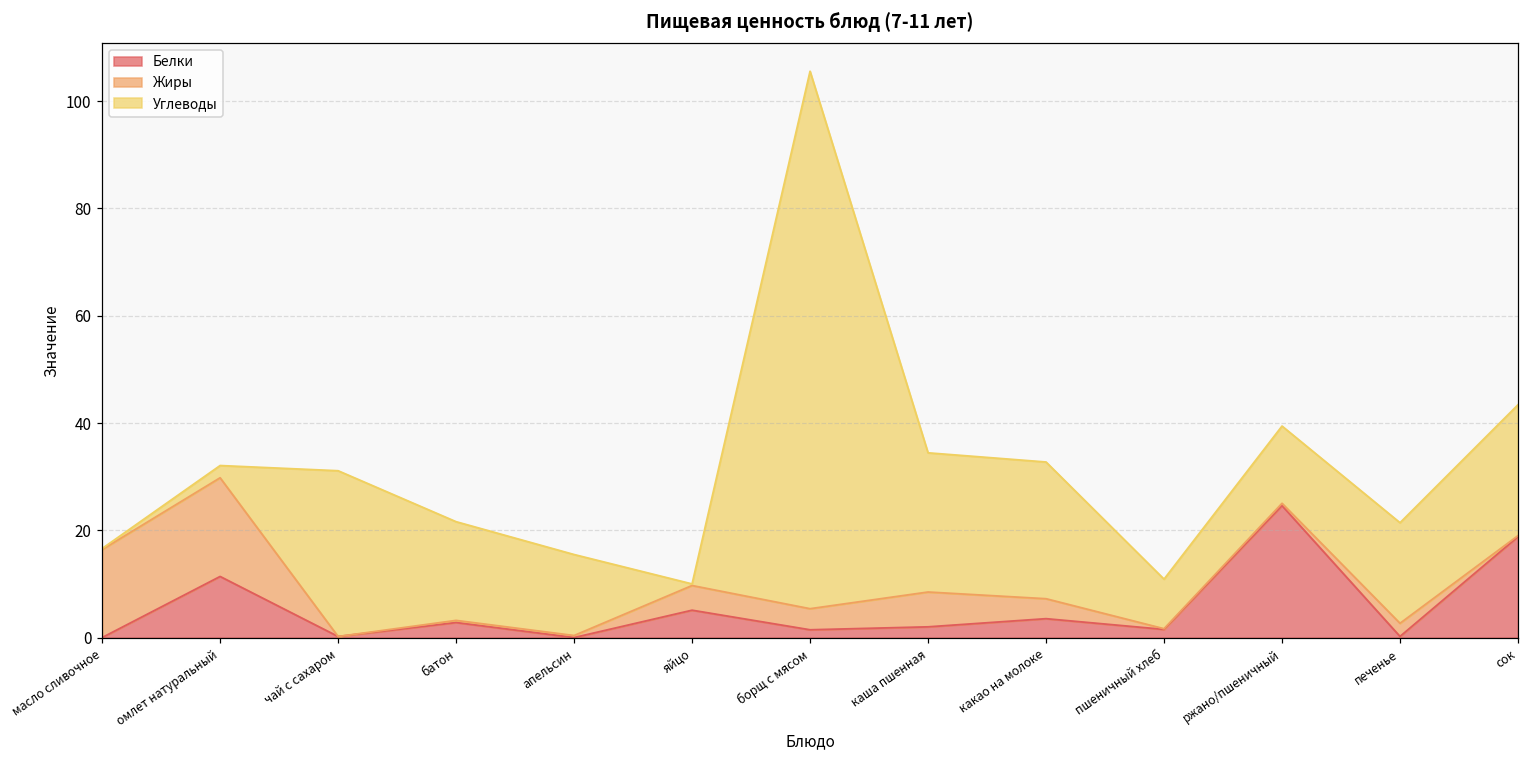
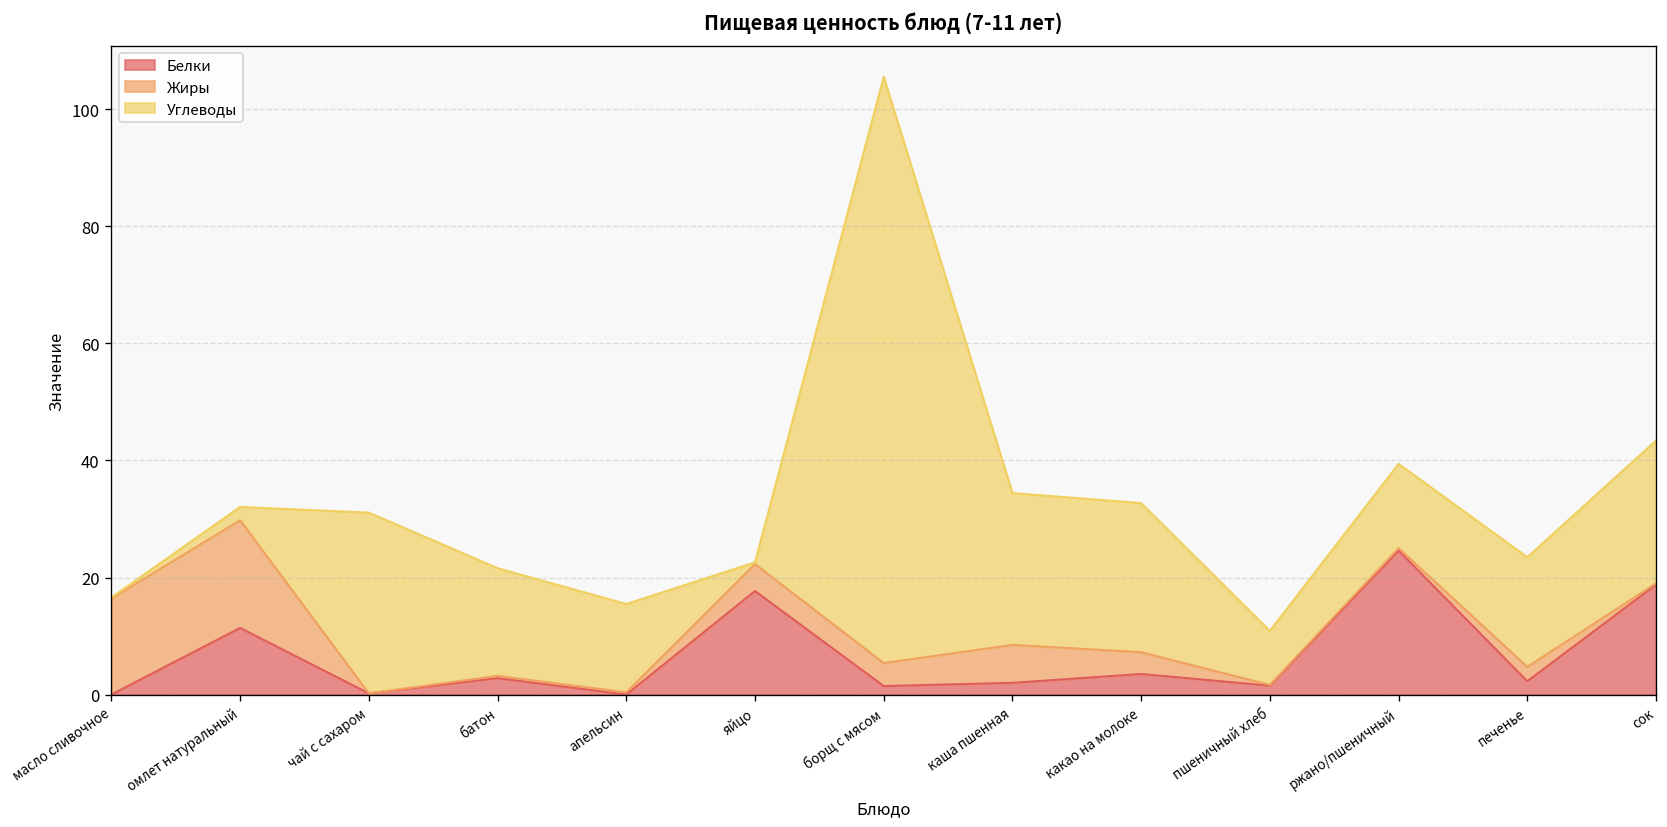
  {
    "Белки": {
      "масло сливочное": 0,
      "омлет натуральный": 11,
-     "яйцо": 5,
+     "яйцо": 18,
      "борщ с мясом": 1,
      "каша пшенная": 2,
      "какао на молоке": 4,
-     "печенье": 0
+     "печенье": 2
    }
  }
